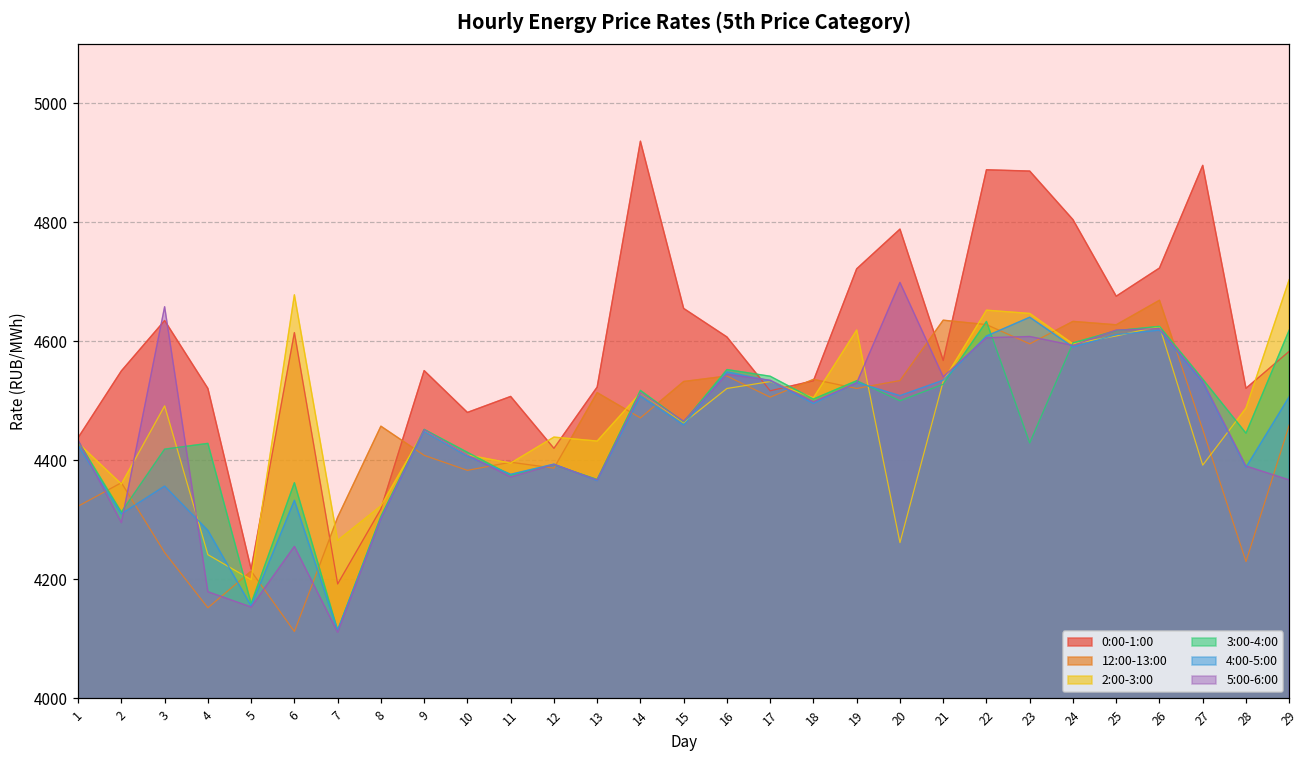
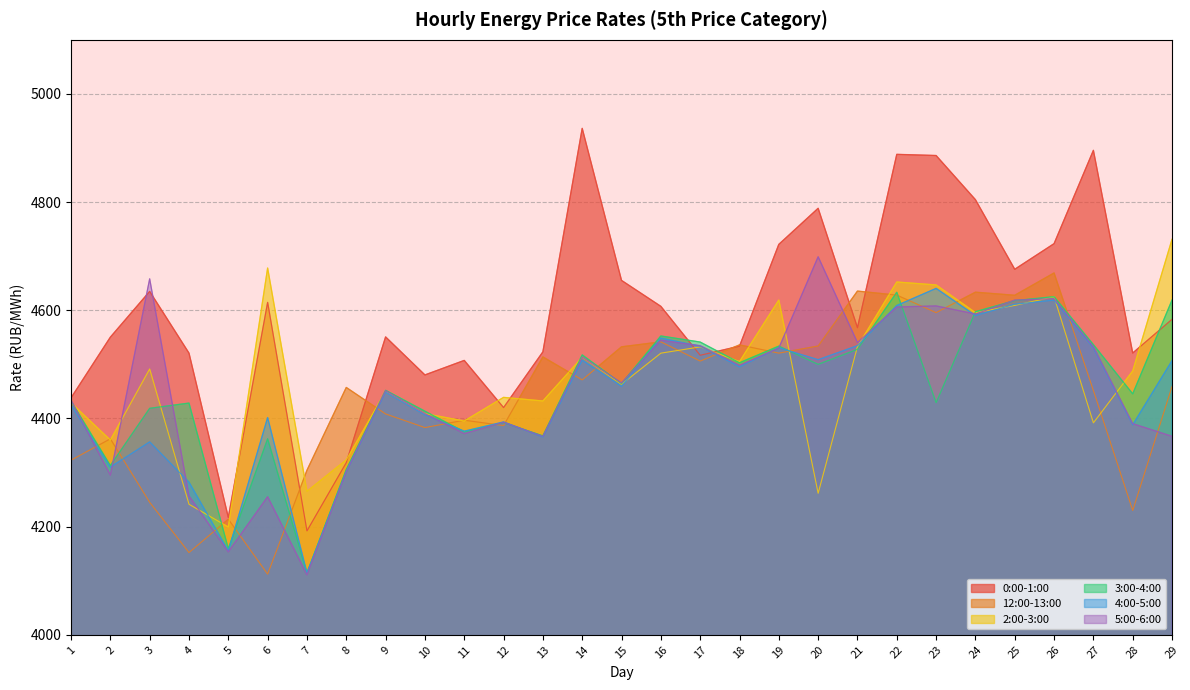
  {
    "2:00-3:00": {
      "3": 4490,
      "4": 4240,
      "5": 4200,
      "6": 4680,
      "7": 4270,
      "8": 4320,
      "12": 4440,
      "13": 4430,
      "16": 4520,
      "19": 4620,
      "20": 4260,
      "22": 4650,
      "23": 4650,
      "27": 4390,
      "28": 4490,
-     "29": 4700
+     "29": 4730
    },
    "3:00-4:00": {
      "3": 4420,
      "4": 4430,
      "6": 4360,
      "17": 4540,
      "20": 4500,
      "21": 4530,
      "22": 4630,
      "23": 4430,
      "28": 4450,
      "29": 4620
    },
    "4:00-5:00": {
      "3": 4360,
      "4": 4280,
-     "6": 4330,
+     "6": 4400,
      "14": 4510,
      "20": 4510,
      "23": 4640,
      "29": 4510
    },
    "5:00-6:00": {
      "2": 4300,
      "3": 4660,
-     "4": 4180,
+     "4": 4260,
      "6": 4260,
      "20": 4700,
      "21": 4540,
      "23": 4610,
      "29": 4370
    }
  }
